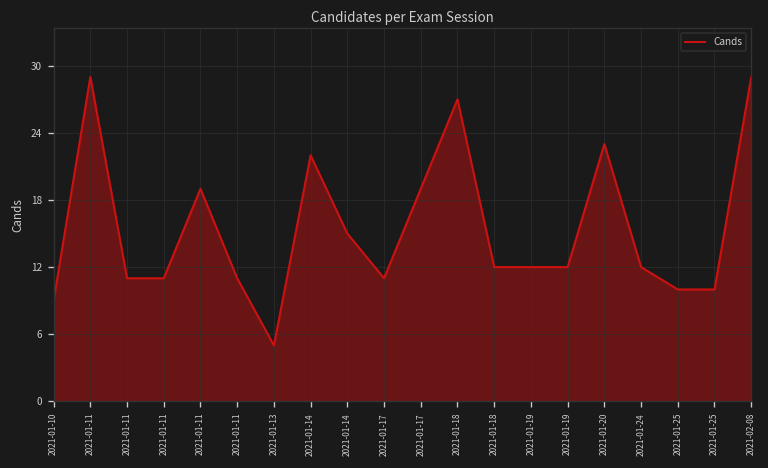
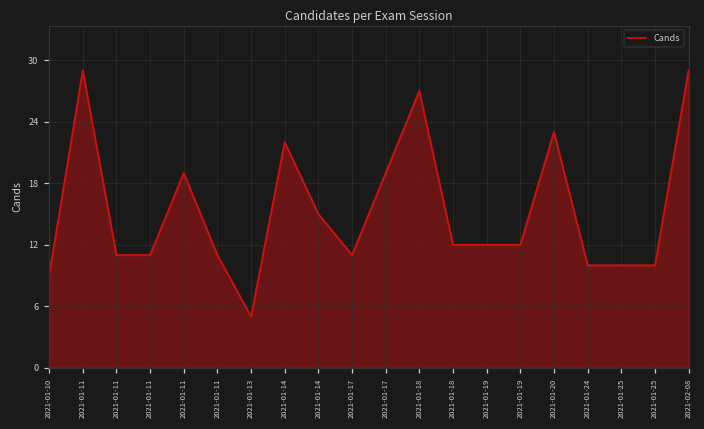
  {
    "2021-01-10": 9,
    "2021-01-13": 5,
    "2021-01-20": 23,
-   "2021-01-24": 12,
+   "2021-01-24": 10,
    "2021-02-08": 29
  }
